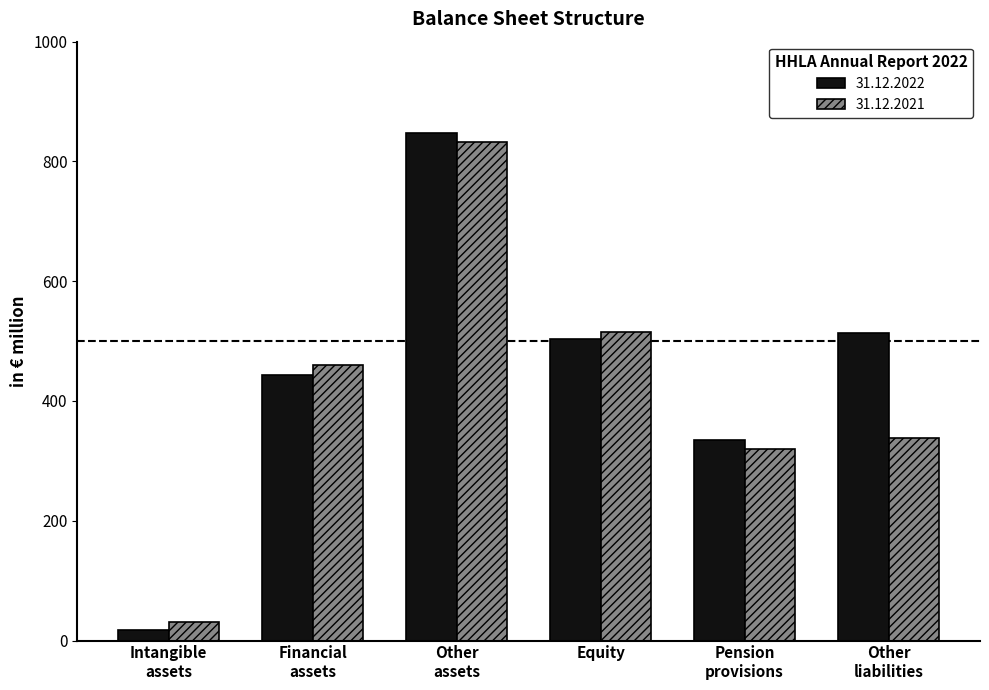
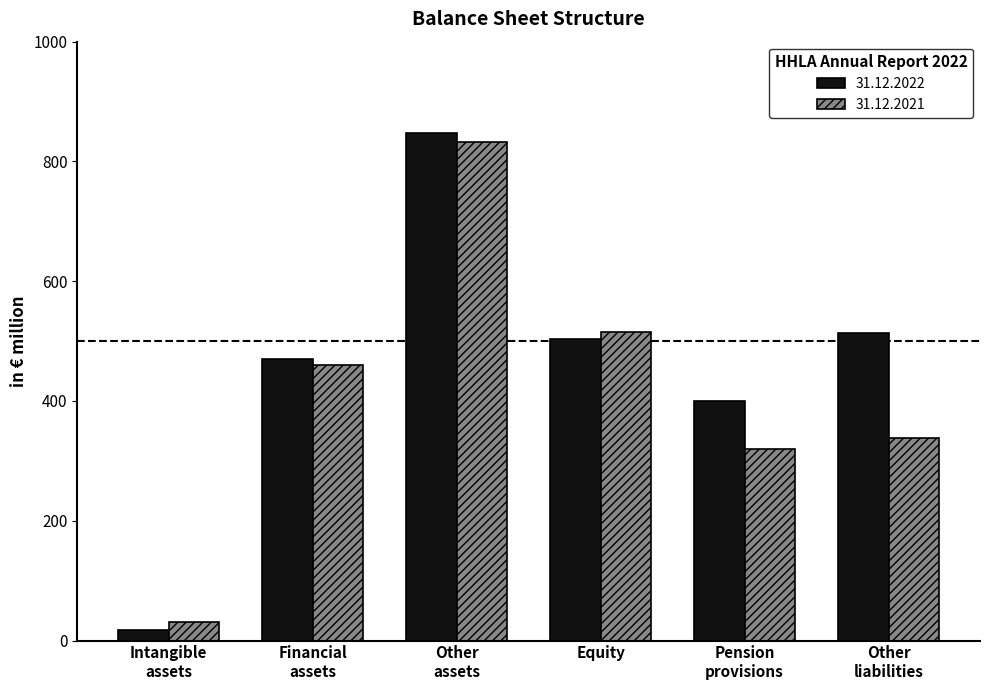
  {
    "31.12.2022": {
      "Intangible assets": 20,
-     "Financial assets": 440,
+     "Financial assets": 470,
      "Other assets": 850,
      "Equity": 500,
-     "Pension provisions": 330,
+     "Pension provisions": 400,
      "Other liabilities": 510
    },
    "31.12.2021": {
      "Intangible assets": 30,
      "Financial assets": 460,
      "Other assets": 830,
      "Equity": 520,
      "Pension provisions": 320,
      "Other liabilities": 340
    }
  }
